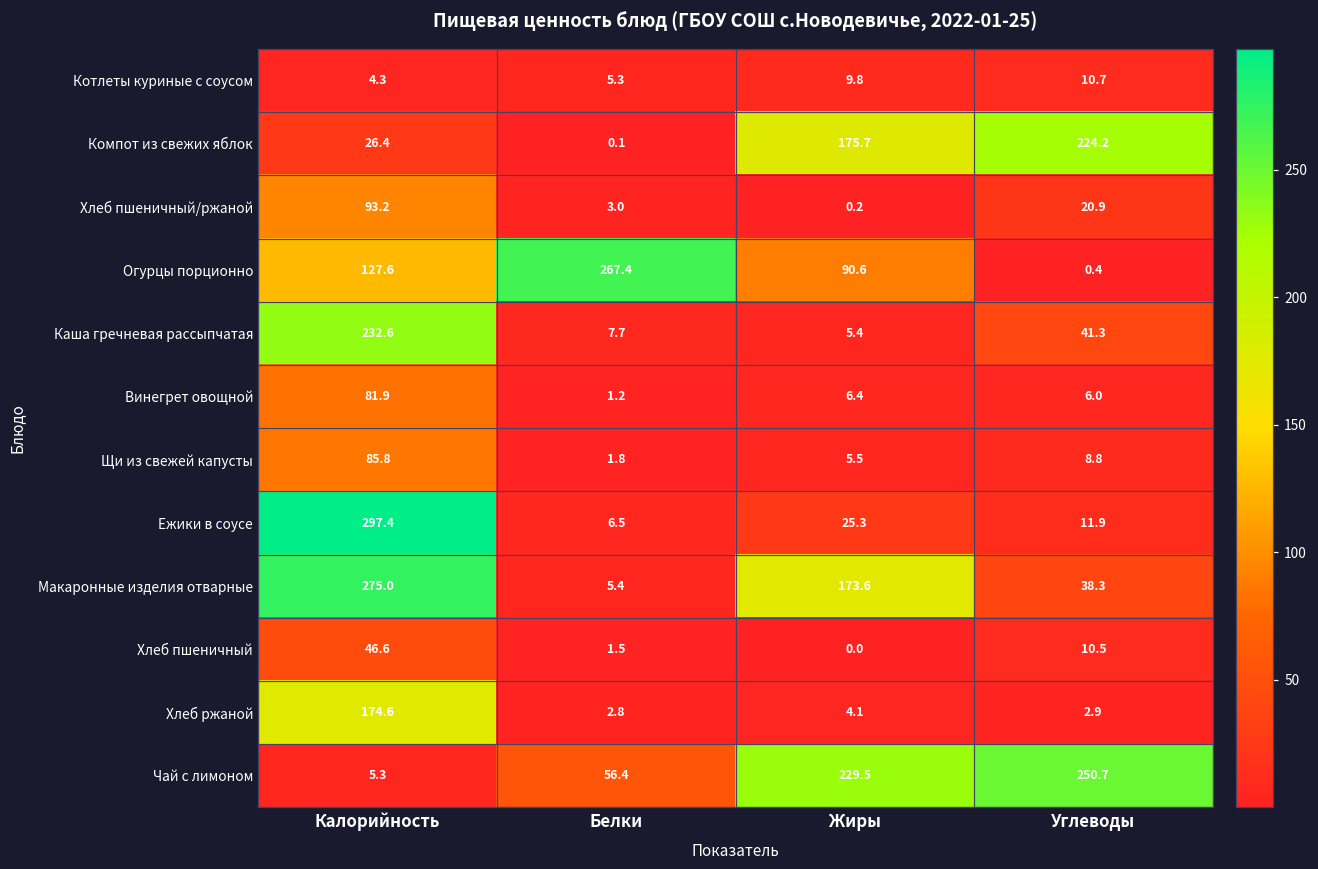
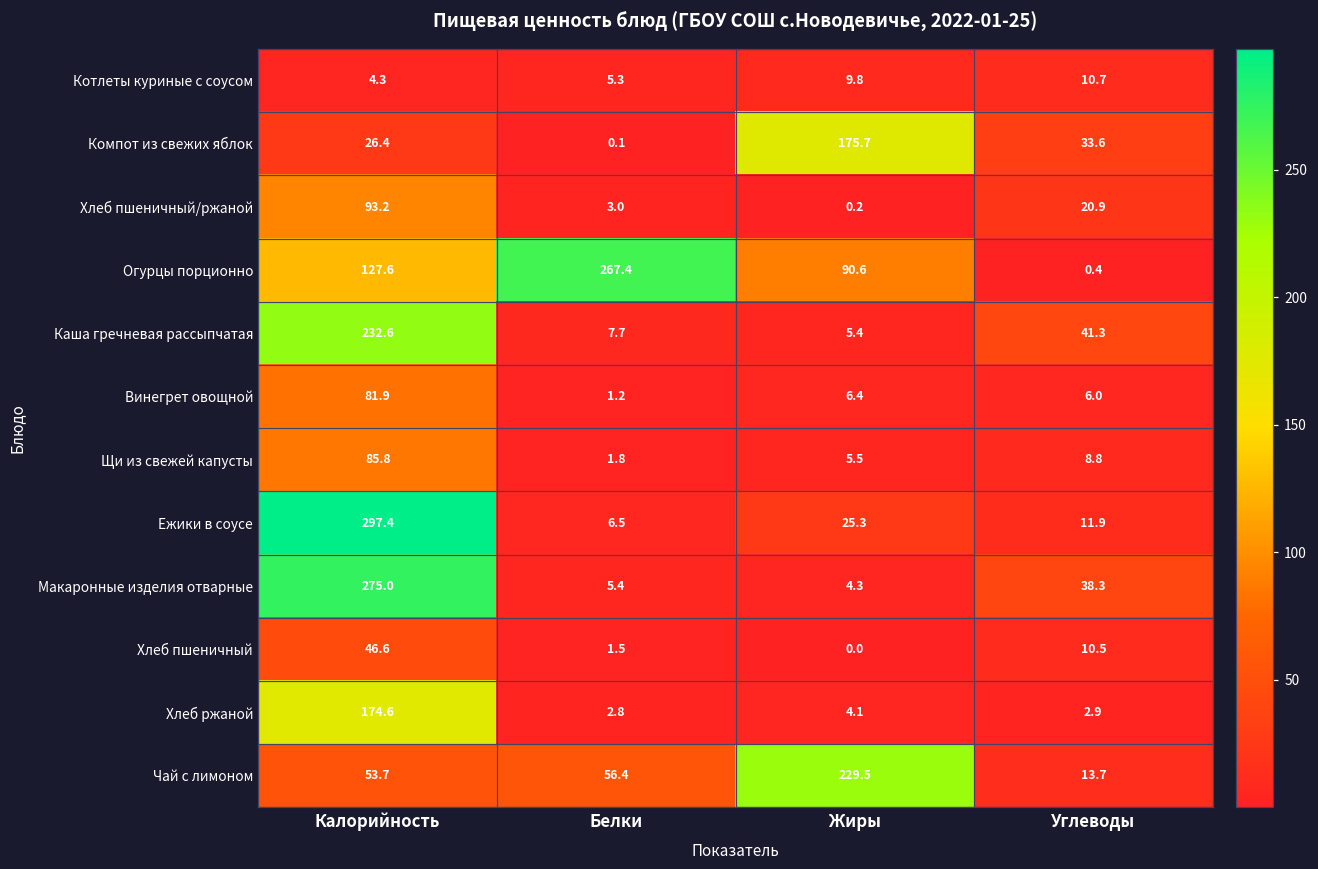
  {
    "Котлеты куриные с соусом": {
      "Калорийность": 4.3,
      "Белки": 5.3,
      "Жиры": 9.8,
      "Углеводы": 10.7
    },
    "Компот из свежих яблок": {
      "Калорийность": 26.4,
      "Белки": 0.1,
      "Жиры": 175.7,
-     "Углеводы": 224.2
+     "Углеводы": 33.6
    },
    "Хлеб пшеничный/ржаной": {
      "Калорийность": 93.2,
      "Белки": 3.0,
      "Жиры": 0.2,
      "Углеводы": 20.9
    },
    "Огурцы порционно": {
      "Калорийность": 127.6,
      "Белки": 267.4,
      "Жиры": 90.6,
      "Углеводы": 0.4
    },
    "Каша гречневая рассыпчатая": {
      "Калорийность": 232.6,
      "Белки": 7.7,
      "Жиры": 5.4,
      "Углеводы": 41.3
    },
    "Винегрет овощной": {
      "Калорийность": 81.9,
      "Белки": 1.2,
      "Жиры": 6.4,
      "Углеводы": 6.0
    },
    "Щи из свежей капусты": {
      "Калорийность": 85.8,
      "Белки": 1.8,
      "Жиры": 5.5,
      "Углеводы": 8.8
    },
    "Ежики в соусе": {
      "Калорийность": 297.4,
      "Белки": 6.5,
      "Жиры": 25.3,
      "Углеводы": 11.9
    },
    "Макаронные изделия отварные": {
      "Калорийность": 275.0,
      "Белки": 5.4,
-     "Жиры": 173.6,
+     "Жиры": 4.3,
      "Углеводы": 38.3
    },
    "Хлеб пшеничный": {
      "Калорийность": 46.6,
      "Белки": 1.5,
      "Жиры": 0.0,
      "Углеводы": 10.5
    },
    "Хлеб ржаной": {
      "Калорийность": 174.6,
      "Белки": 2.8,
      "Жиры": 4.1,
      "Углеводы": 2.9
    },
    "Чай с лимоном": {
-     "Калорийность": 5.3,
+     "Калорийность": 53.7,
      "Белки": 56.4,
      "Жиры": 229.5,
-     "Углеводы": 250.7
+     "Углеводы": 13.7
    }
  }
